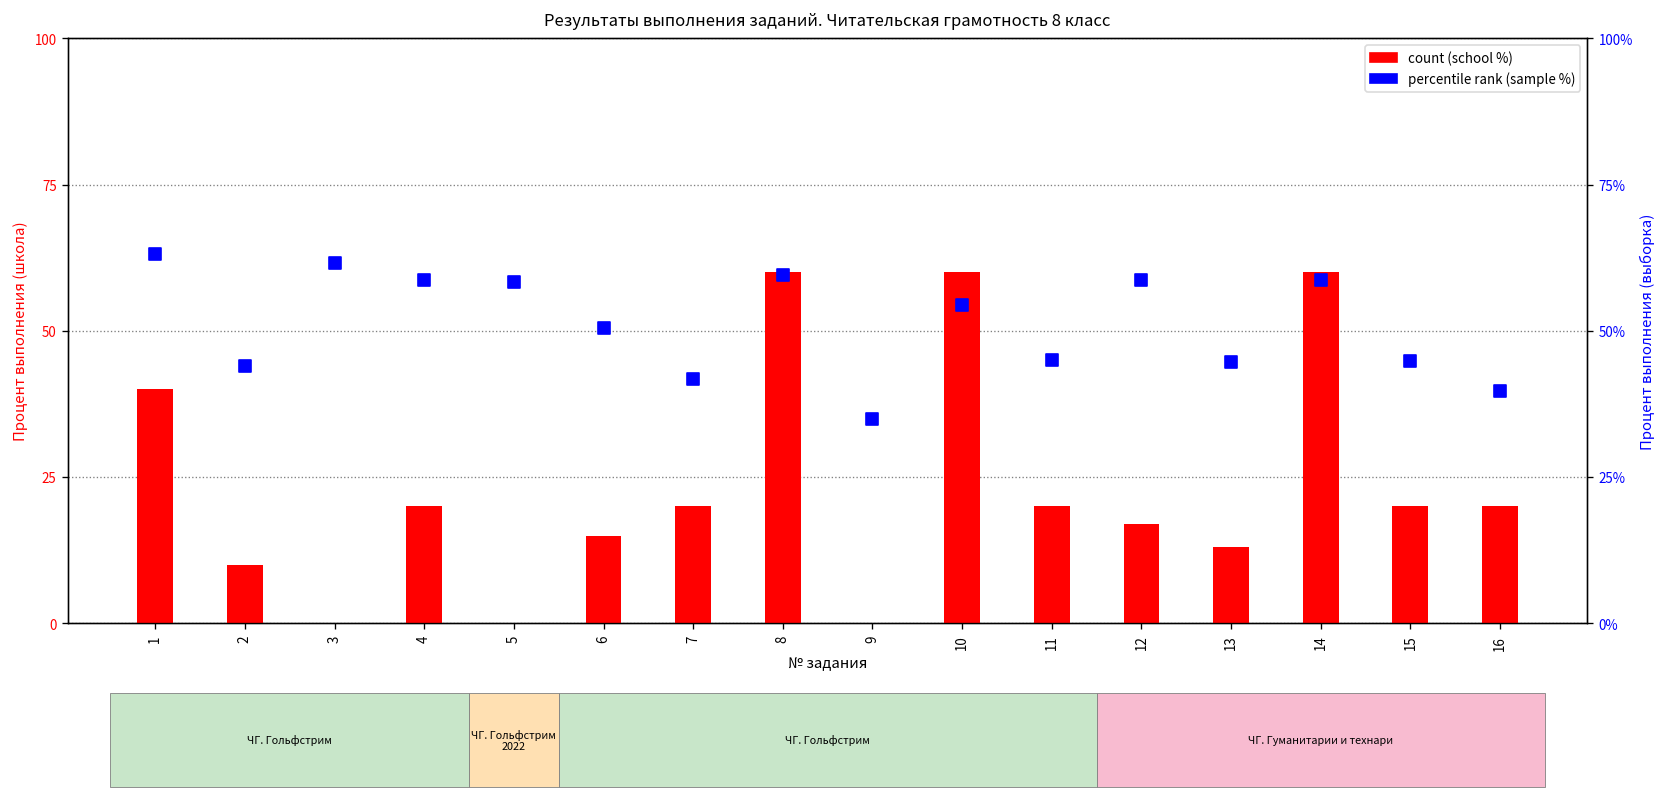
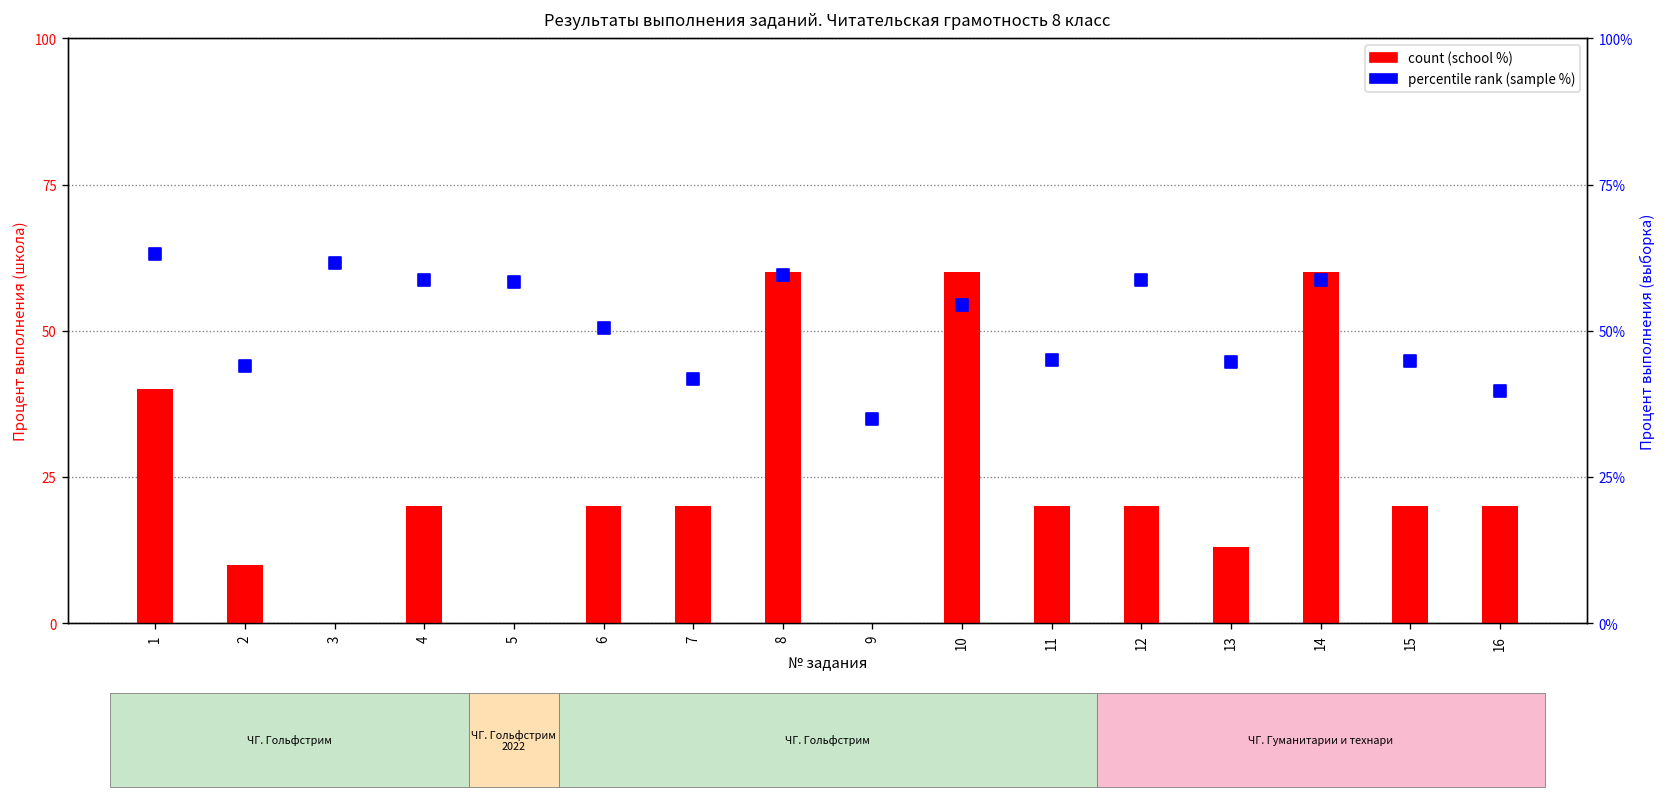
  {
    "count (school %)": {
      "1": 40,
      "2": 10,
      "3": 0,
      "4": 20,
      "5": 0,
-     "6": 15,
+     "6": 20,
      "7": 20,
      "8": 60,
      "9": 0,
      "10": 60,
      "11": 20,
-     "12": 17,
+     "12": 20,
      "13": 13,
      "14": 60,
      "15": 20,
      "16": 20
    }
  }
